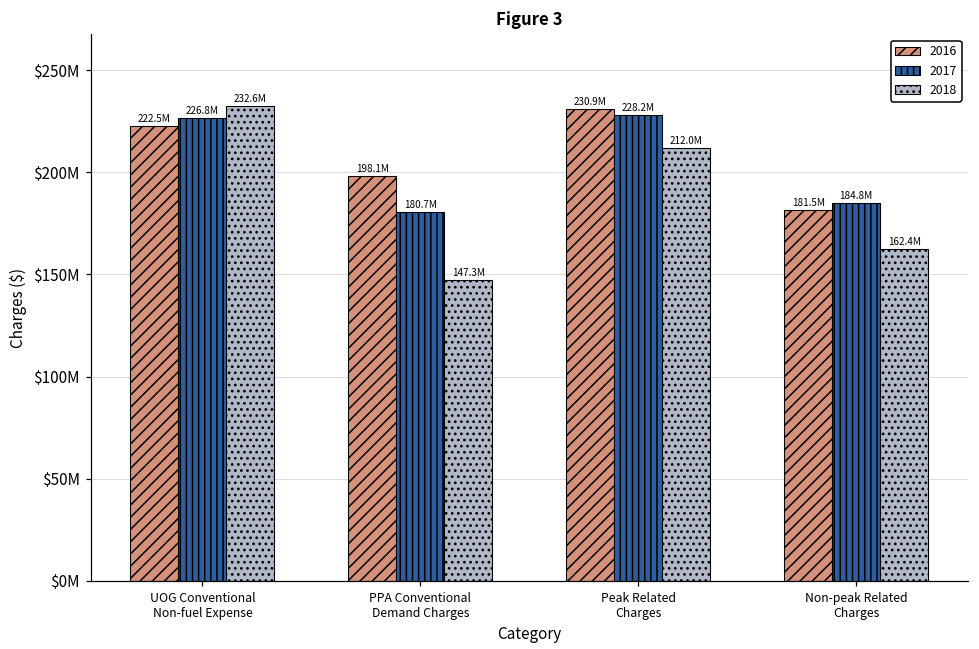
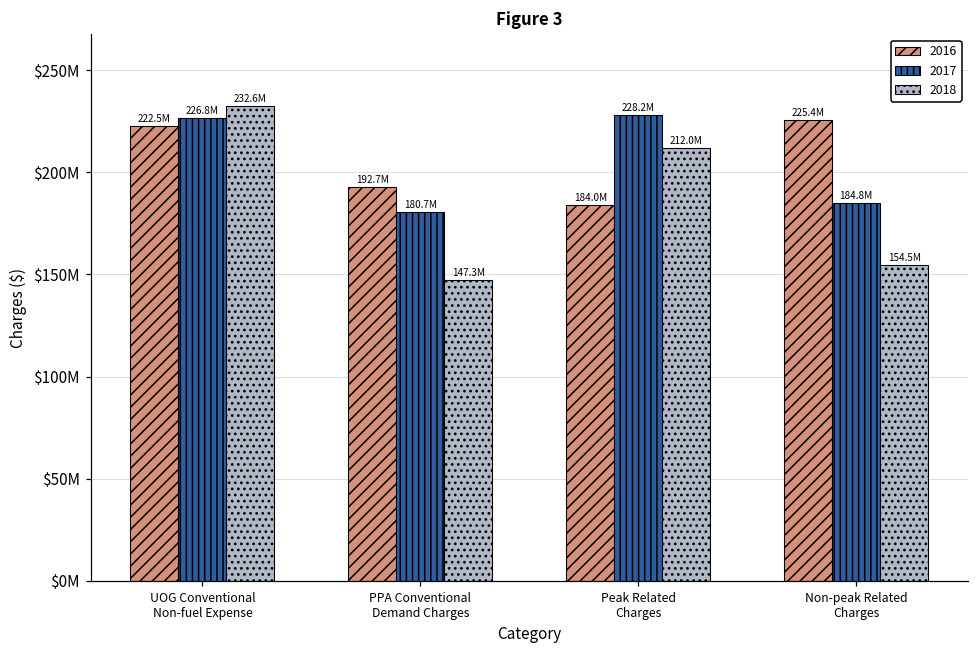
  {
    "2016": {
      "UOG Conventional Non-fuel Expense": "222.5M",
-     "PPA Conventional Demand Charges": "198.1M",
-     "Peak Related Charges": "230.9M",
-     "Non-peak Related Charges": "181.5M"
+     "PPA Conventional Demand Charges": "192.7M",
+     "Peak Related Charges": "184.0M",
+     "Non-peak Related Charges": "225.4M"
    },
    "2017": {
      "UOG Conventional Non-fuel Expense": "226.8M",
      "PPA Conventional Demand Charges": "180.7M",
      "Peak Related Charges": "228.2M",
      "Non-peak Related Charges": "184.8M"
    },
    "2018": {
      "UOG Conventional Non-fuel Expense": "232.6M",
      "PPA Conventional Demand Charges": "147.3M",
      "Peak Related Charges": "212.0M",
-     "Non-peak Related Charges": "162.4M"
+     "Non-peak Related Charges": "154.5M"
    }
  }
